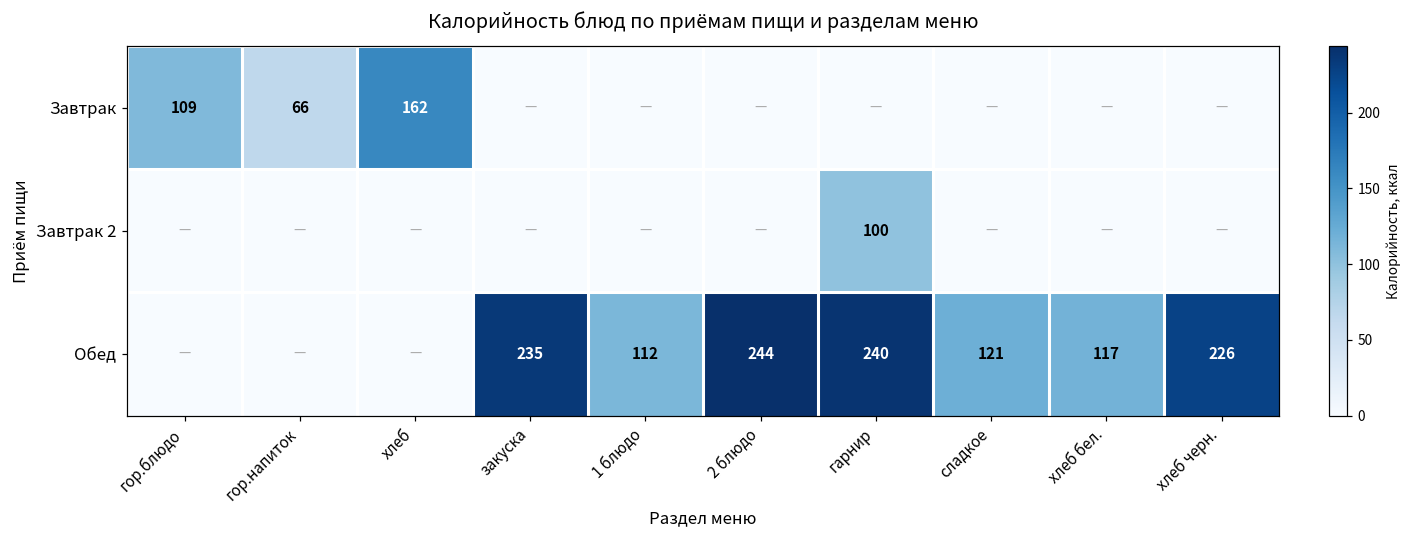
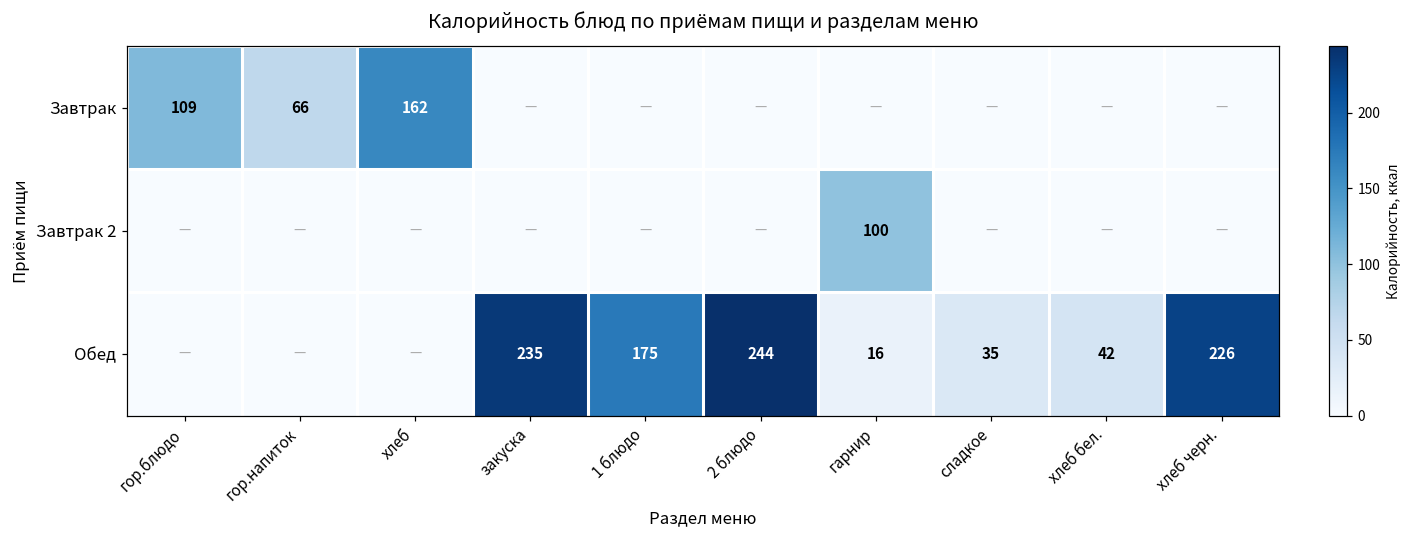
  {
    "Завтрак": {
      "гор.блюдо": 109,
      "гор.напиток": 66,
      "хлеб": 162
    },
    "Завтрак 2": {
      "гарнир": 100
    },
    "Обед": {
      "закуска": 235,
-     "1 блюдо": 112,
+     "1 блюдо": 175,
      "2 блюдо": 244,
-     "гарнир": 240,
-     "сладкое": 121,
-     "хлеб бел.": 117,
+     "гарнир": 16,
+     "сладкое": 35,
+     "хлеб бел.": 42,
      "хлеб черн.": 226
    }
  }
